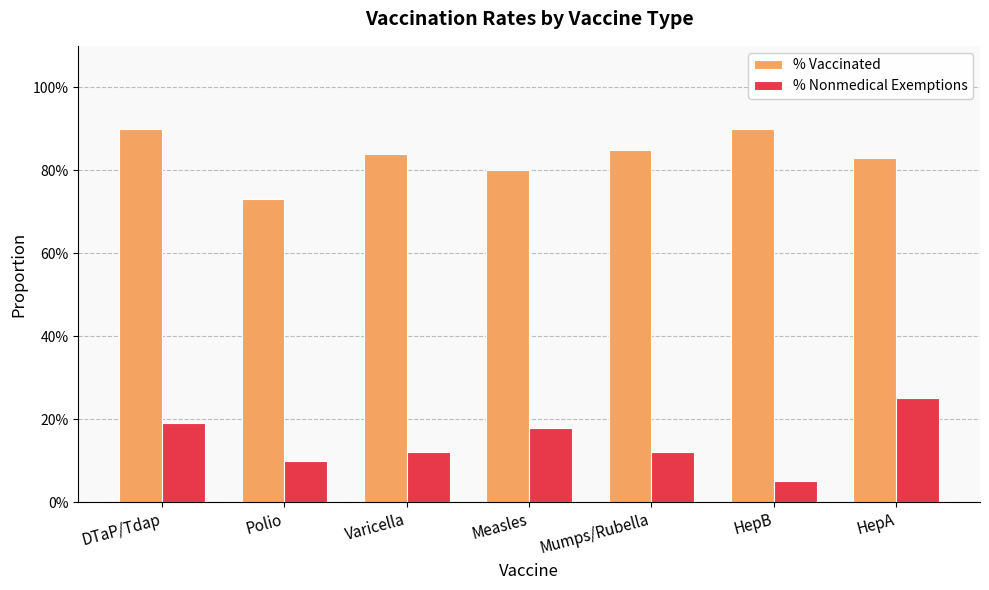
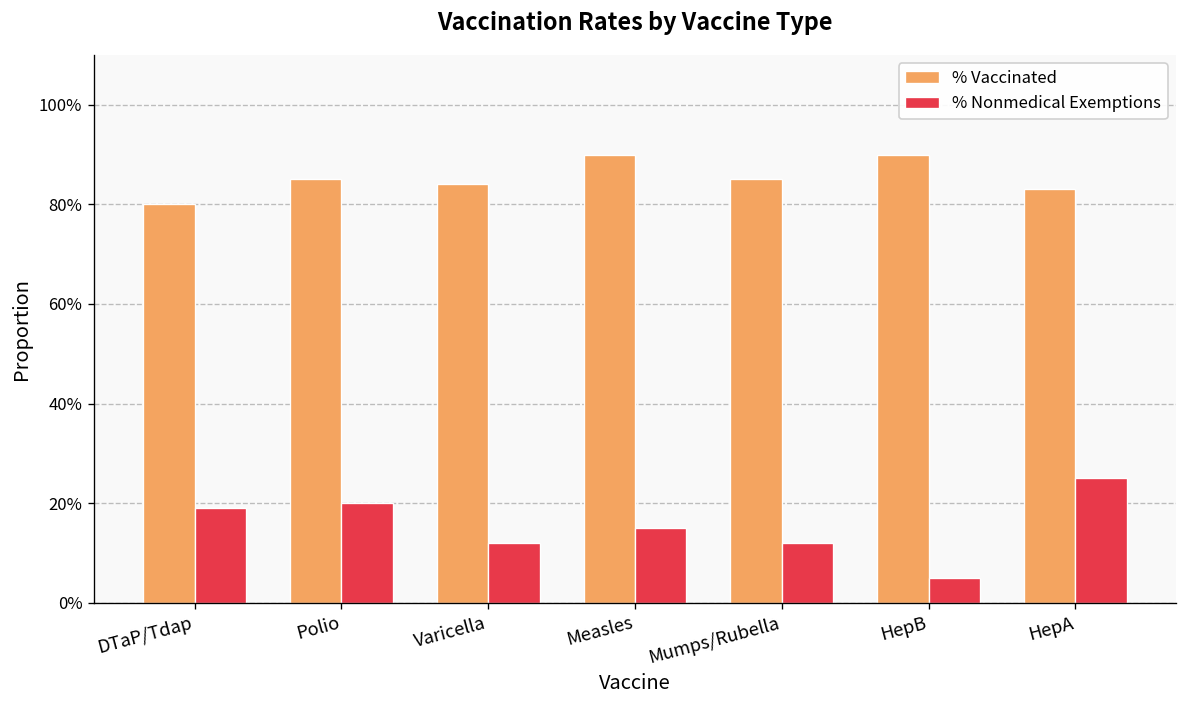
  {
    "% Vaccinated": {
-     "DTaP/Tdap": "90%",
-     "Polio": "73%",
+     "DTaP/Tdap": "80%",
+     "Polio": "85%",
      "Varicella": "84%",
-     "Measles": "80%",
+     "Measles": "90%",
      "Mumps/Rubella": "85%",
      "HepB": "90%",
      "HepA": "83%"
    },
    "% Nonmedical Exemptions": {
      "DTaP/Tdap": "19%",
-     "Polio": "10%",
+     "Polio": "20%",
      "Varicella": "12%",
-     "Measles": "18%",
+     "Measles": "15%",
      "Mumps/Rubella": "12%",
      "HepB": "5%",
      "HepA": "25%"
    }
  }
